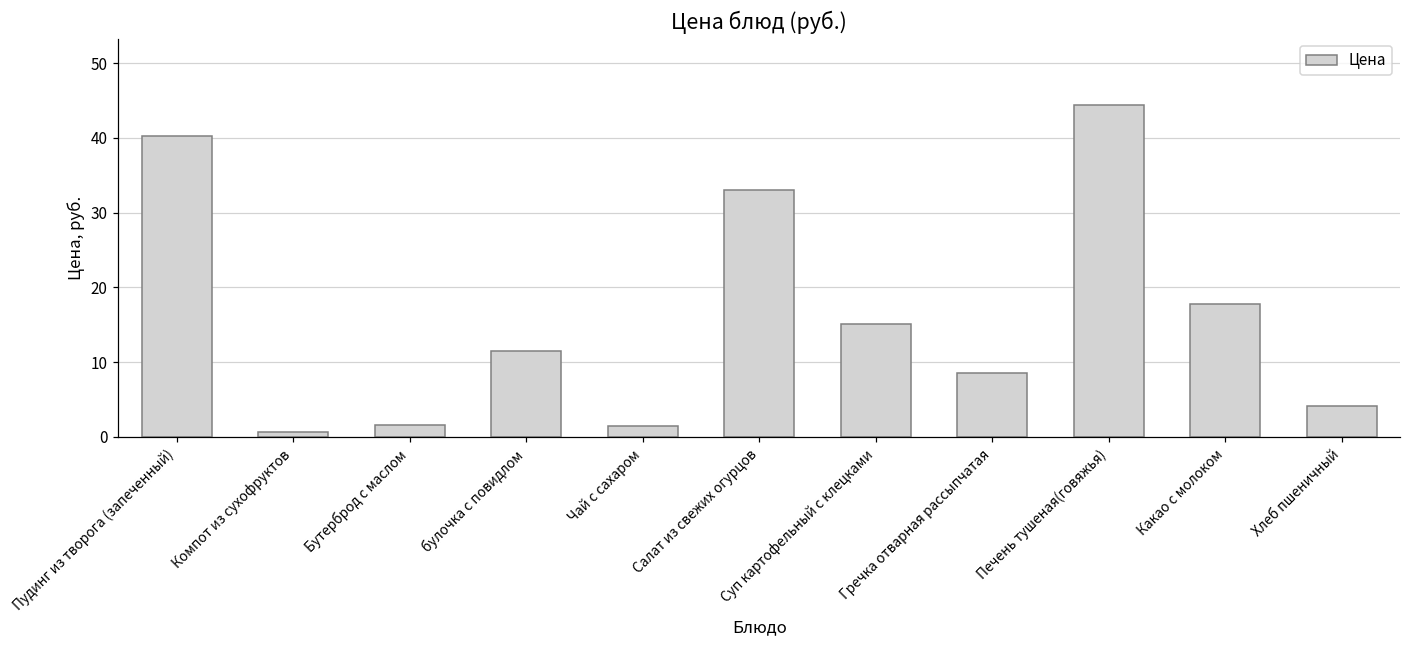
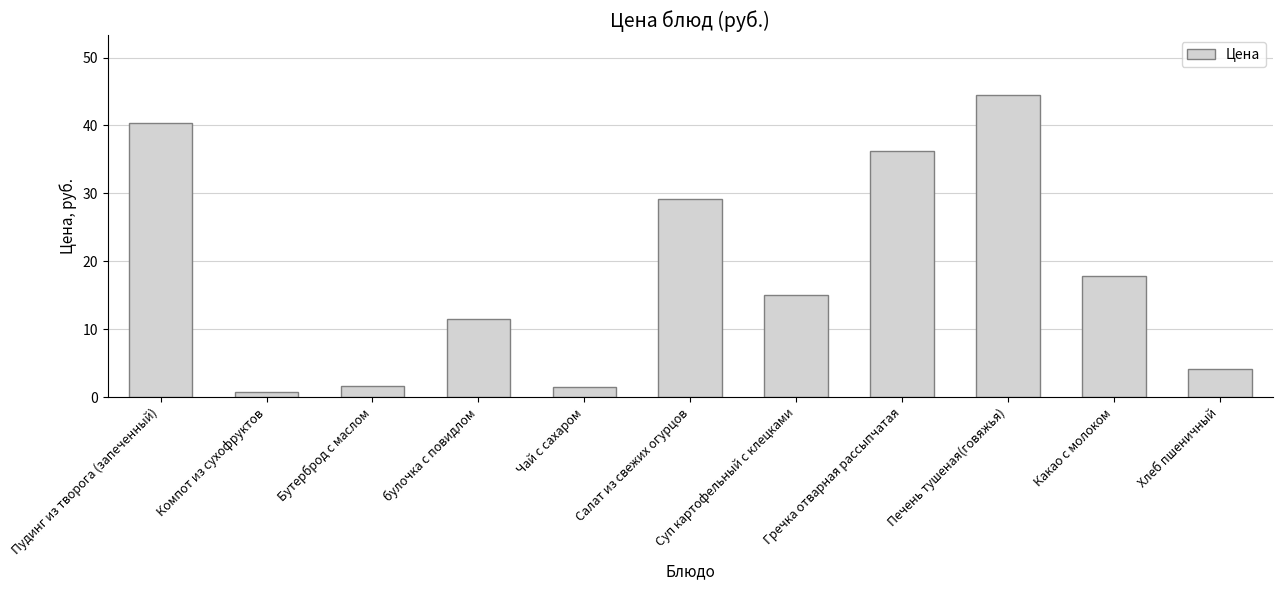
  {
    "Пудинг из творога (запеченный)": 40,
    "Компот из сухофруктов": 1,
    "Бутерброд с маслом": 2,
    "булочка с повидлом": 12,
    "Чай с сахаром": 1,
-   "Салат из свежих огурцов": 33,
+   "Салат из свежих огурцов": 29,
    "Суп картофельный с клецками": 15,
-   "Гречка отварная рассыпчатая": 9,
+   "Гречка отварная рассыпчатая": 36,
    "Печень тушеная(говяжья)": 44,
    "Какао с молоком": 18,
    "Хлеб пшеничный": 4
  }
